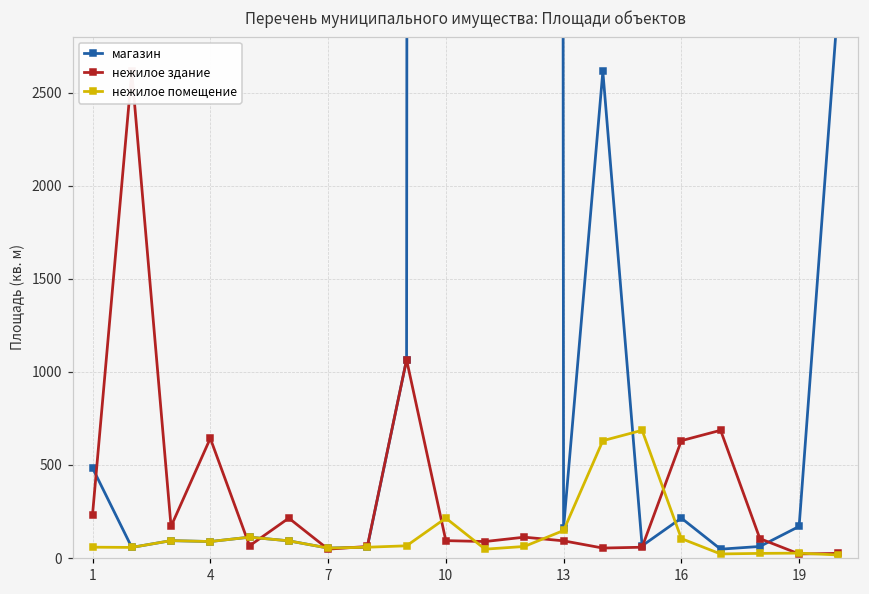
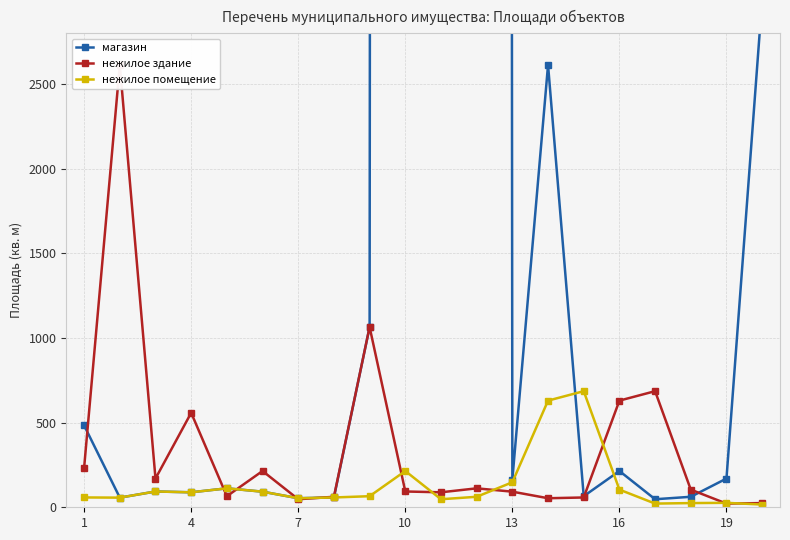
  {
    "магазин": {
      "1": 480,
      "13": 160,
      "16": 210,
      "19": 170
    },
    "нежилое здание": {
      "1": 230,
-     "4": 640,
+     "4": 560,
      "10": 90,
      "13": 90,
      "16": 630
    },
    "нежилое помещение": {
      "1": 60,
      "10": 210,
      "13": 150,
      "16": 100
    }
  }
